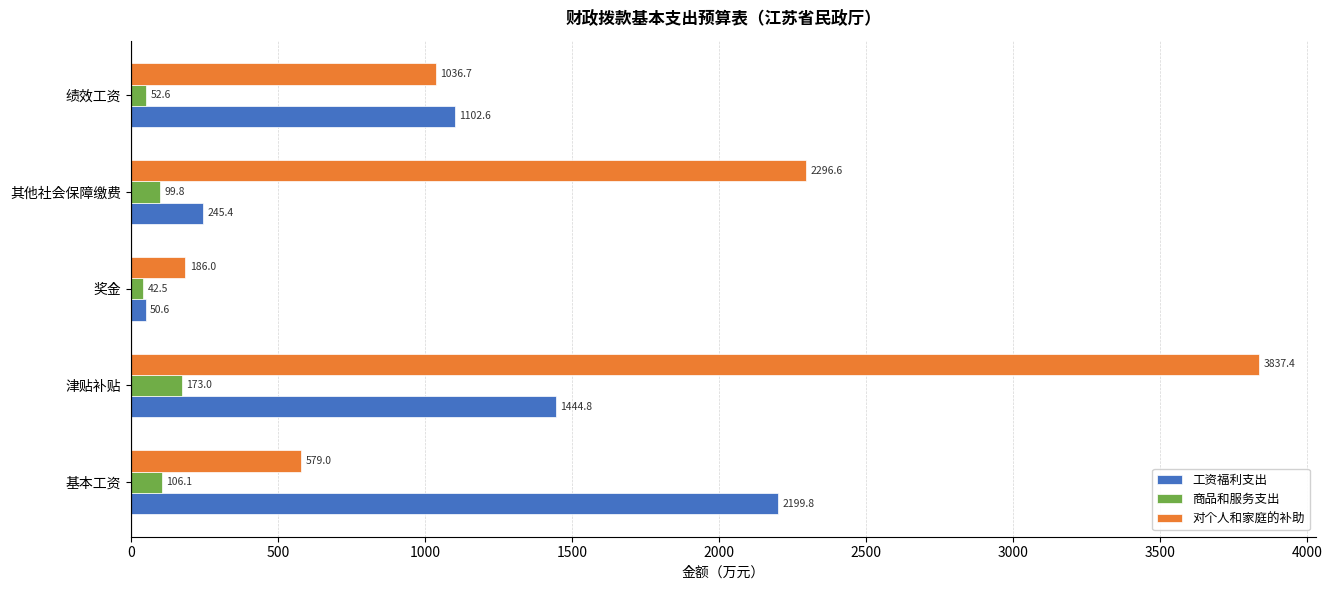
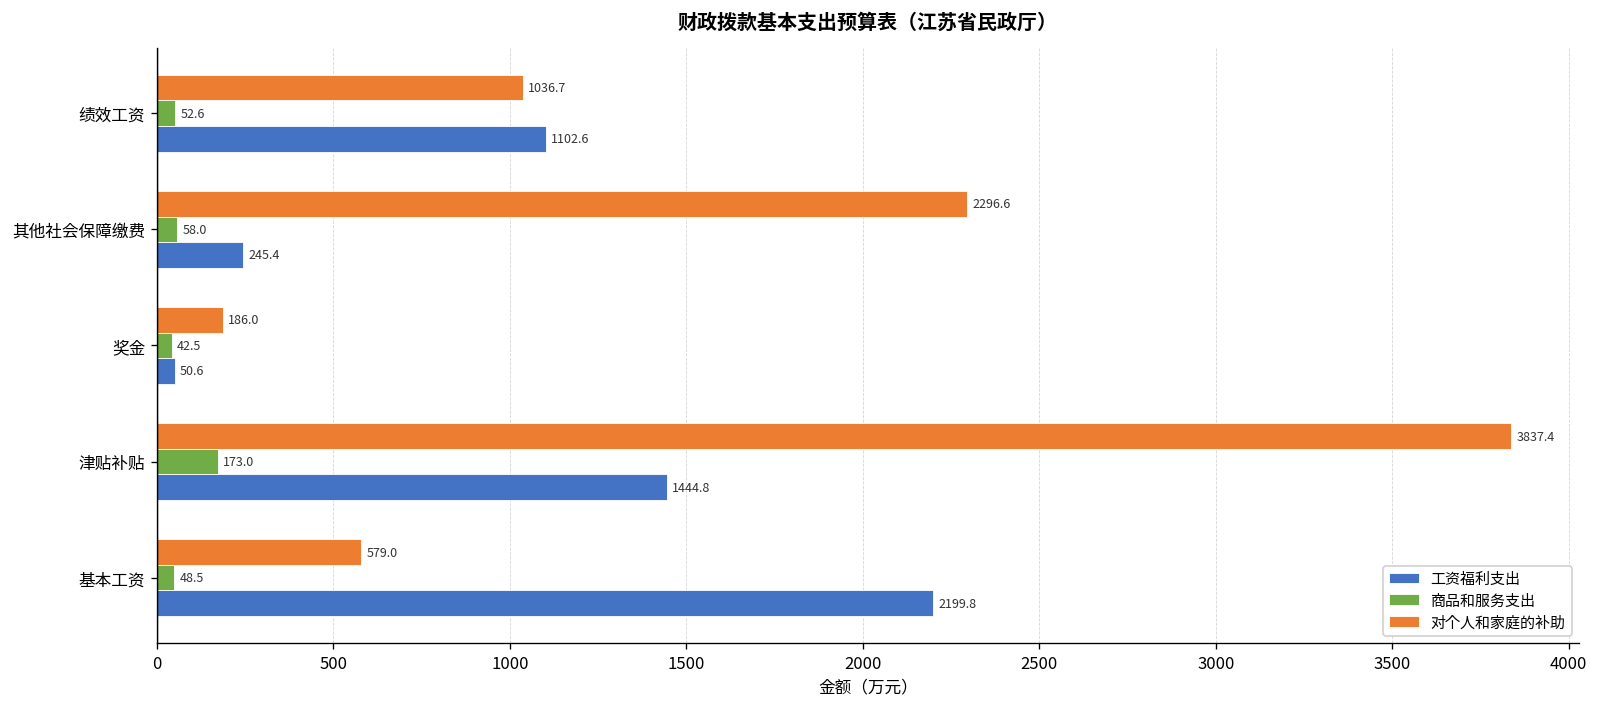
  {
    "工资福利支出": {
      "绩效工资": 1102.6,
      "其他社会保障缴费": 245.4,
      "奖金": 50.6,
      "津贴补贴": 1444.8,
      "基本工资": 2199.8
    },
    "商品和服务支出": {
      "绩效工资": 52.6,
-     "其他社会保障缴费": 99.8,
+     "其他社会保障缴费": 58.0,
      "奖金": 42.5,
      "津贴补贴": 173.0,
-     "基本工资": 106.1
+     "基本工资": 48.5
    },
    "对个人和家庭的补助": {
      "绩效工资": 1036.7,
      "其他社会保障缴费": 2296.6,
      "奖金": 186.0,
      "津贴补贴": 3837.4,
      "基本工资": 579.0
    }
  }
